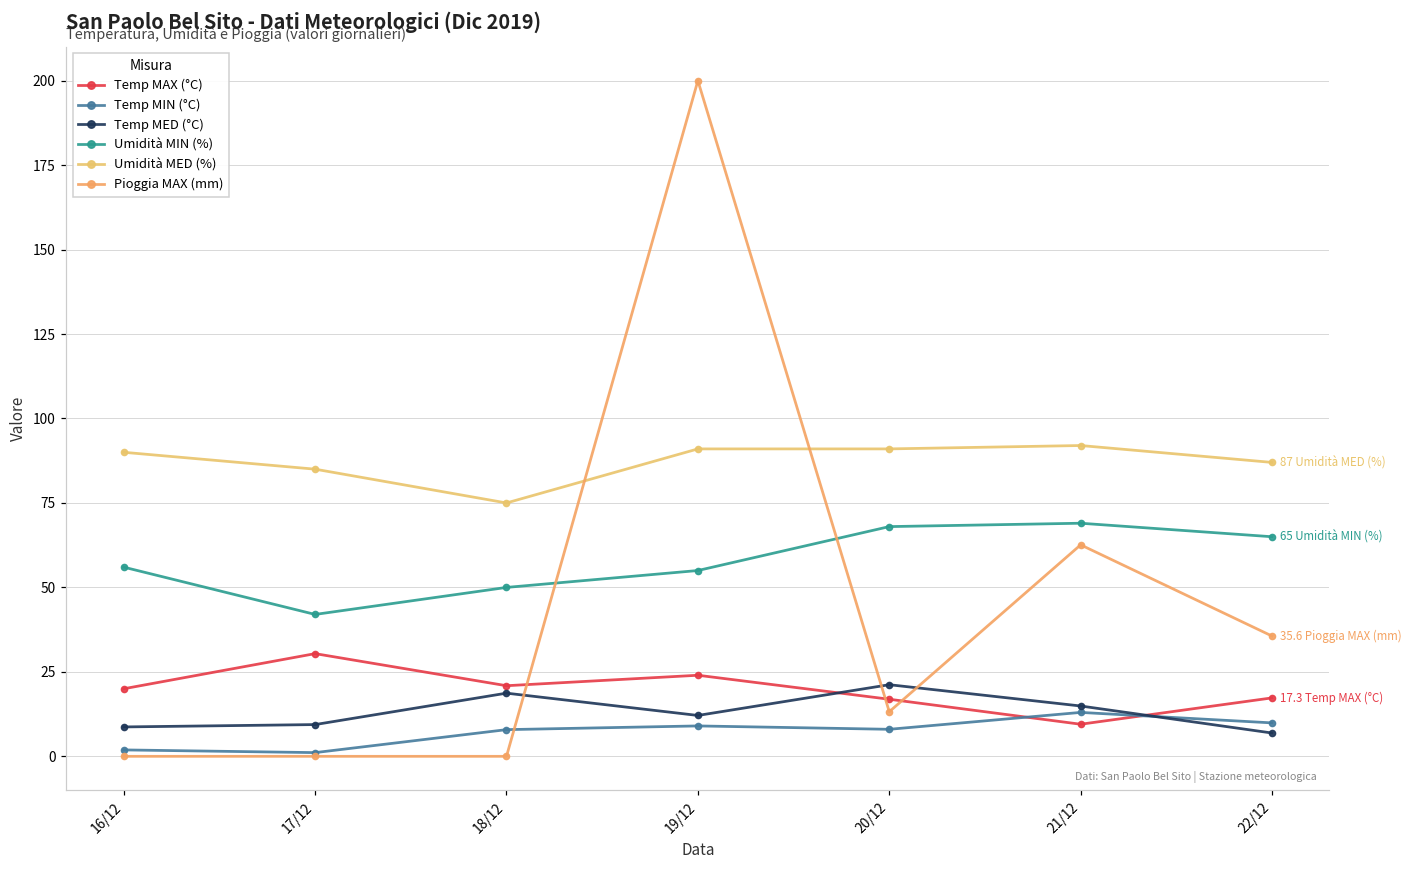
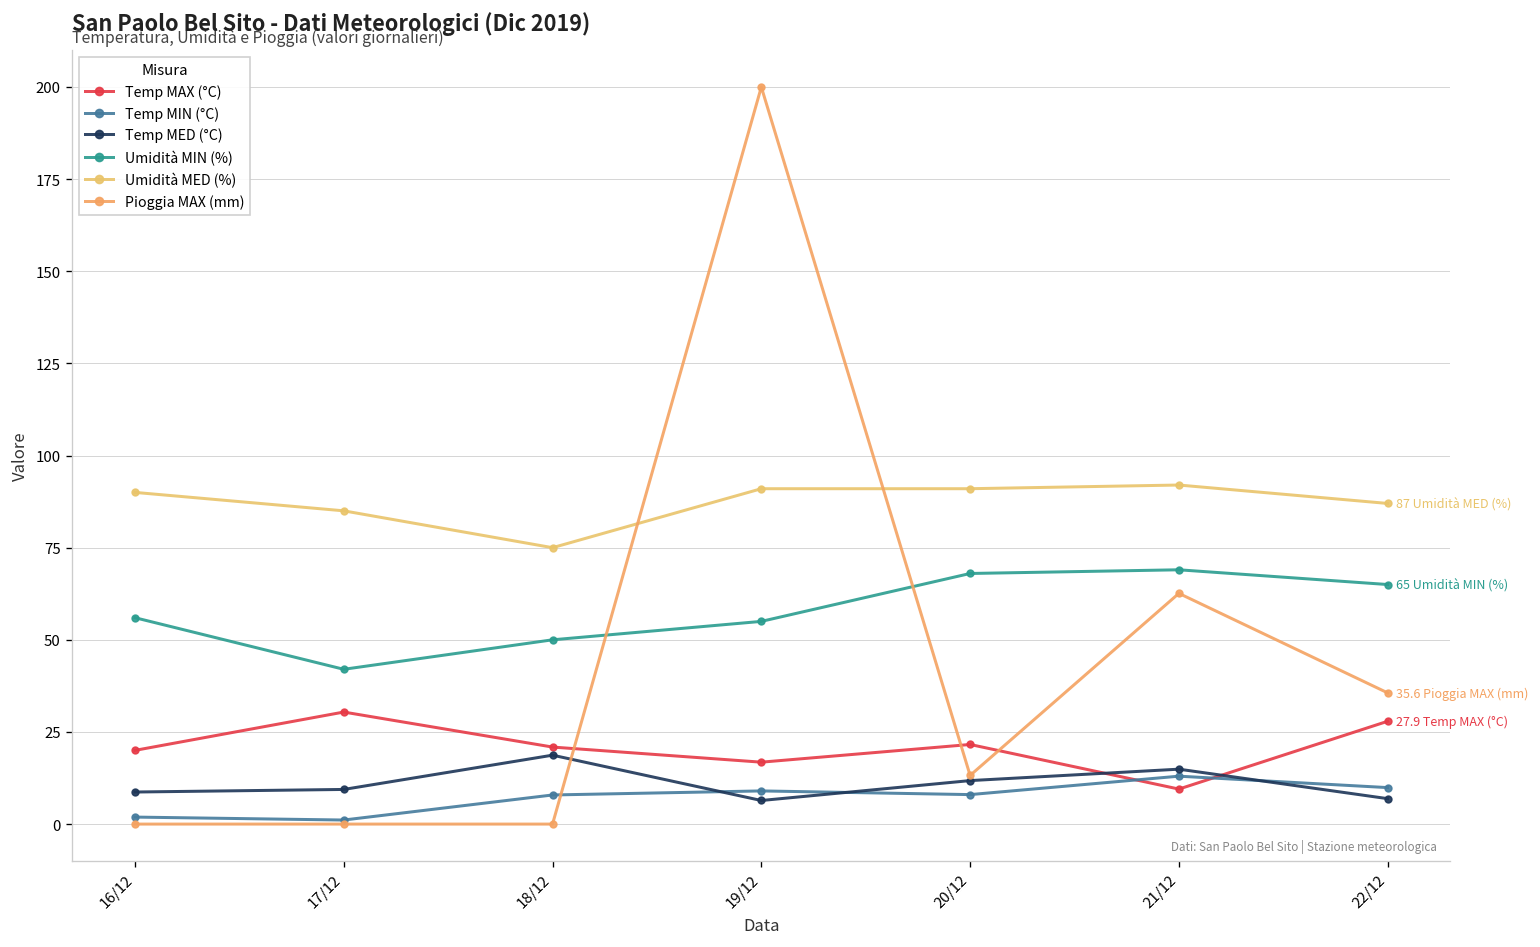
  {
    "Temp MAX (°C)": {
-     "19/12": 24,
-     "20/12": 17,
-     "22/12": 17.3
+     "19/12": 17,
+     "20/12": 22,
+     "22/12": 27.9
    },
    "Temp MED (°C)": {
      "16/12": 9,
      "17/12": 9,
      "18/12": 19,
-     "19/12": 12,
-     "20/12": 21,
+     "19/12": 6,
+     "20/12": 12,
      "21/12": 15,
      "22/12": 7
    }
  }
